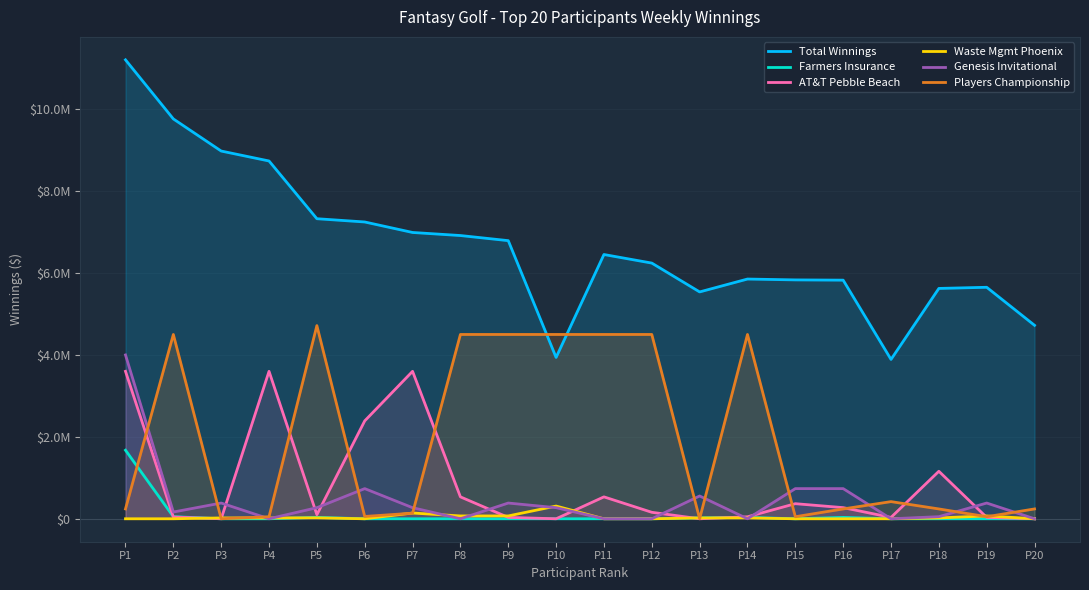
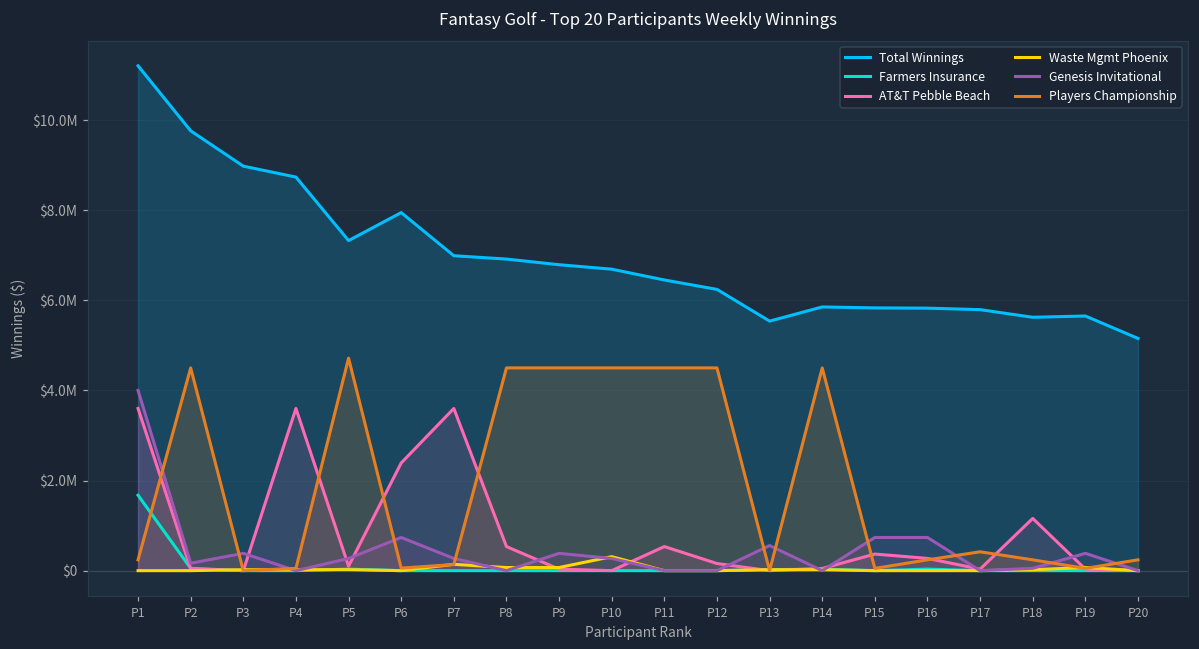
  {
    "Total Winnings": {
      "P1": "$11200000",
      "P2": "$9800000",
      "P3": "$9000000",
      "P4": "$8700000",
      "P5": "$7300000",
-     "P6": "$7200000",
+     "P6": "$7900000",
      "P7": "$7000000",
      "P8": "$6900000",
      "P9": "$6800000",
-     "P10": "$3900000",
+     "P10": "$6700000",
      "P11": "$6500000",
      "P12": "$6200000",
      "P13": "$5500000",
      "P14": "$5900000",
      "P15": "$5800000",
      "P16": "$5800000",
-     "P17": "$3900000",
+     "P17": "$5800000",
      "P18": "$5600000",
      "P19": "$5700000",
-     "P20": "$4700000"
+     "P20": "$5200000"
    },
    "Farmers Insurance": {
      "P1": "$1700000",
      "P7": "$0"
    },
    "AT&T Pebble Beach": {
      "P1": "$3600000",
      "P4": "$3600000",
      "P5": "$100000",
      "P6": "$2400000",
      "P7": "$3600000",
      "P8": "$500000",
      "P11": "$500000",
      "P12": "$200000",
      "P15": "$400000",
      "P18": "$1200000"
    },
    "Waste Mgmt Phoenix": {
      "P1": "$0",
      "P8": "$100000"
    },
    "Genesis Invitational": {
      "P1": "$4000000",
      "P2": "$200000",
      "P3": "$400000",
      "P5": "$300000",
      "P6": "$700000",
      "P7": "$300000",
      "P9": "$400000",
      "P13": "$600000",
      "P15": "$700000",
      "P16": "$700000",
      "P19": "$400000"
    },
    "Players Championship": {
      "P1": "$200000",
      "P2": "$4500000",
      "P5": "$4700000",
      "P8": "$4500000",
      "P9": "$4500000",
      "P10": "$4500000",
      "P11": "$4500000",
      "P12": "$4500000",
      "P14": "$4500000",
      "P17": "$400000",
      "P18": "$200000",
      "P20": "$200000"
    }
  }
